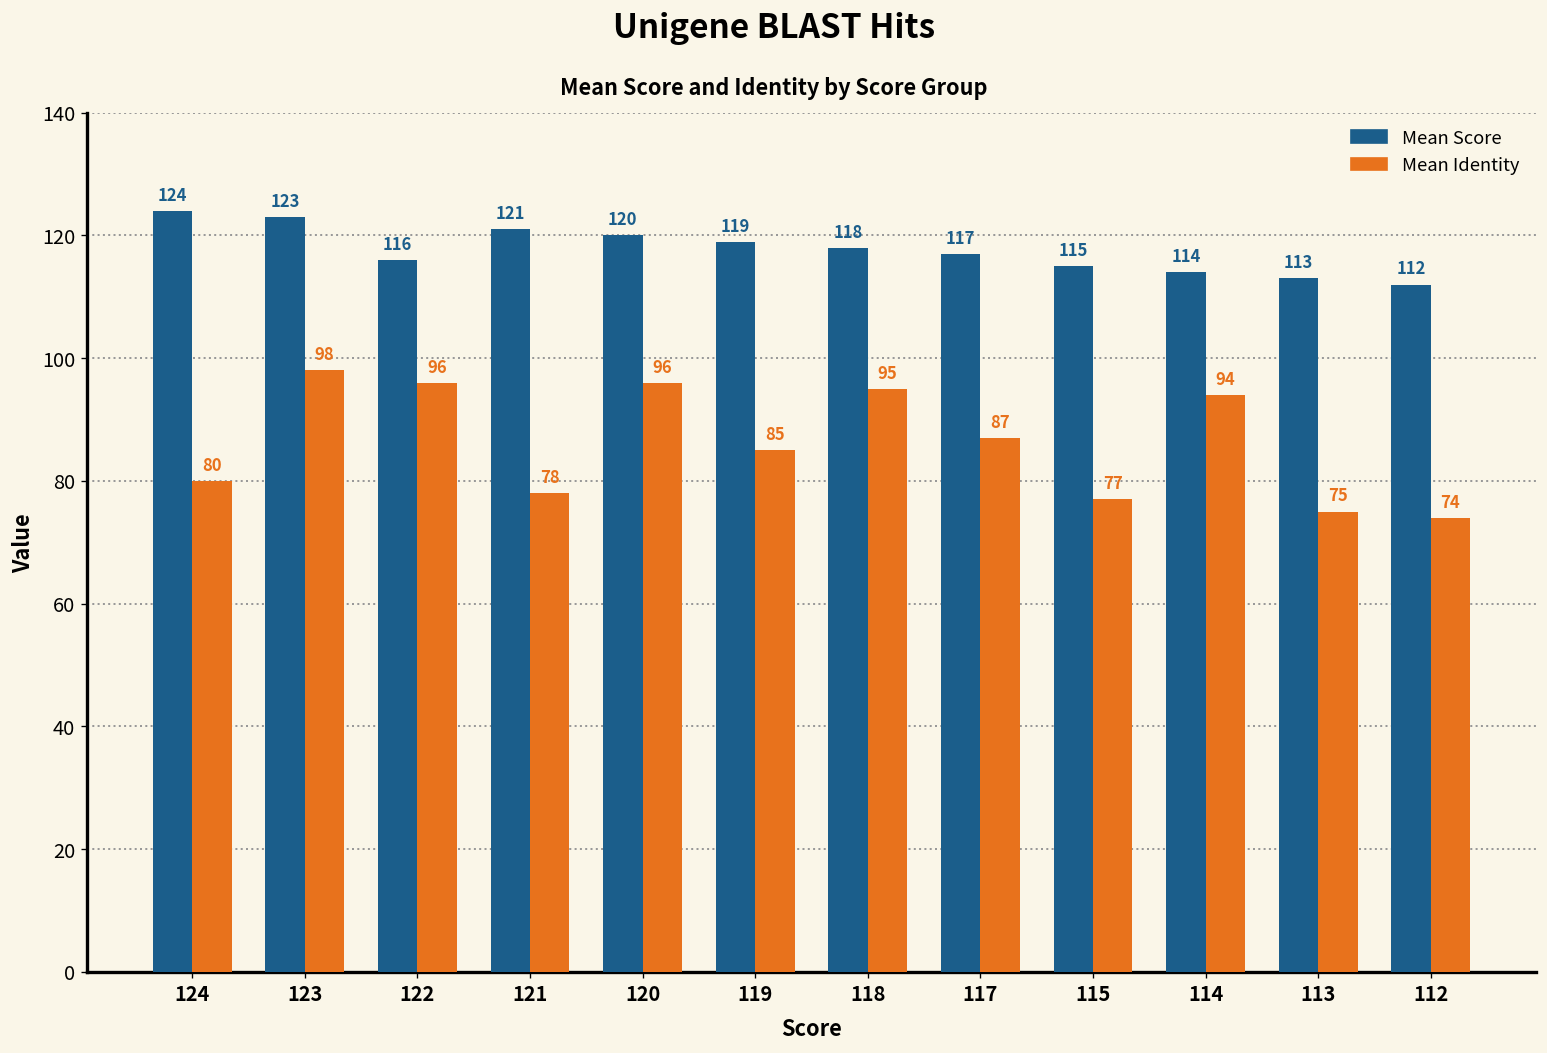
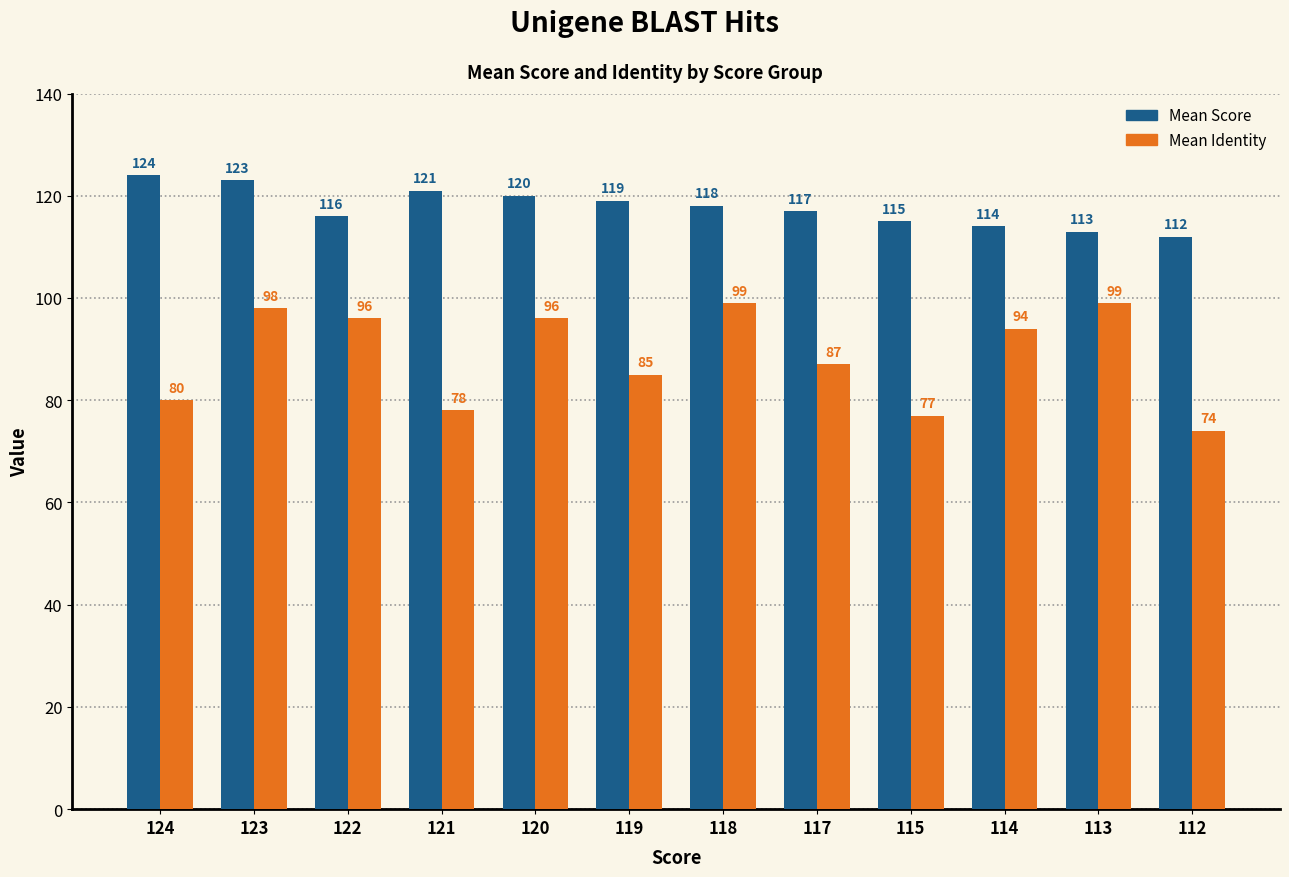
  {
    "Mean Score": {
      "124": 124,
      "123": 123,
      "122": 116,
      "121": 121,
      "120": 120,
      "119": 119,
      "118": 118,
      "117": 117,
      "115": 115,
      "114": 114,
      "113": 113,
      "112": 112
    },
    "Mean Identity": {
      "124": 80,
      "123": 98,
      "122": 96,
      "121": 78,
      "120": 96,
      "119": 85,
-     "118": 95,
+     "118": 99,
      "117": 87,
      "115": 77,
      "114": 94,
-     "113": 75,
+     "113": 99,
      "112": 74
    }
  }
